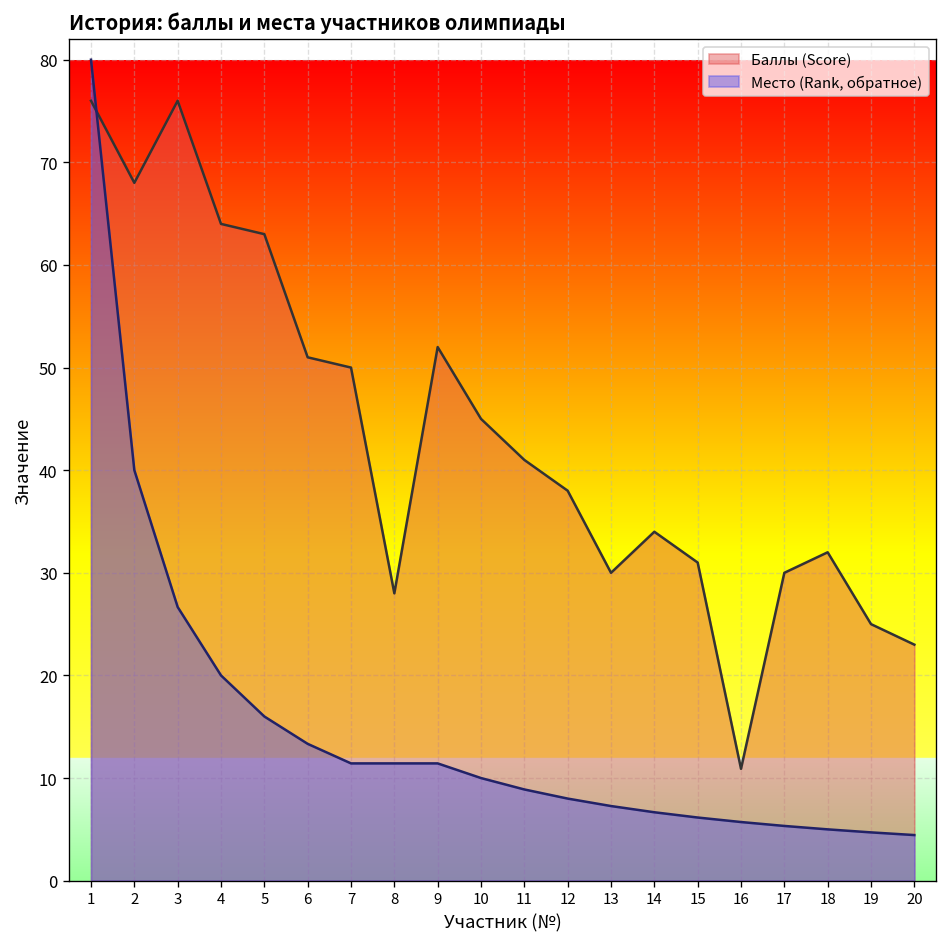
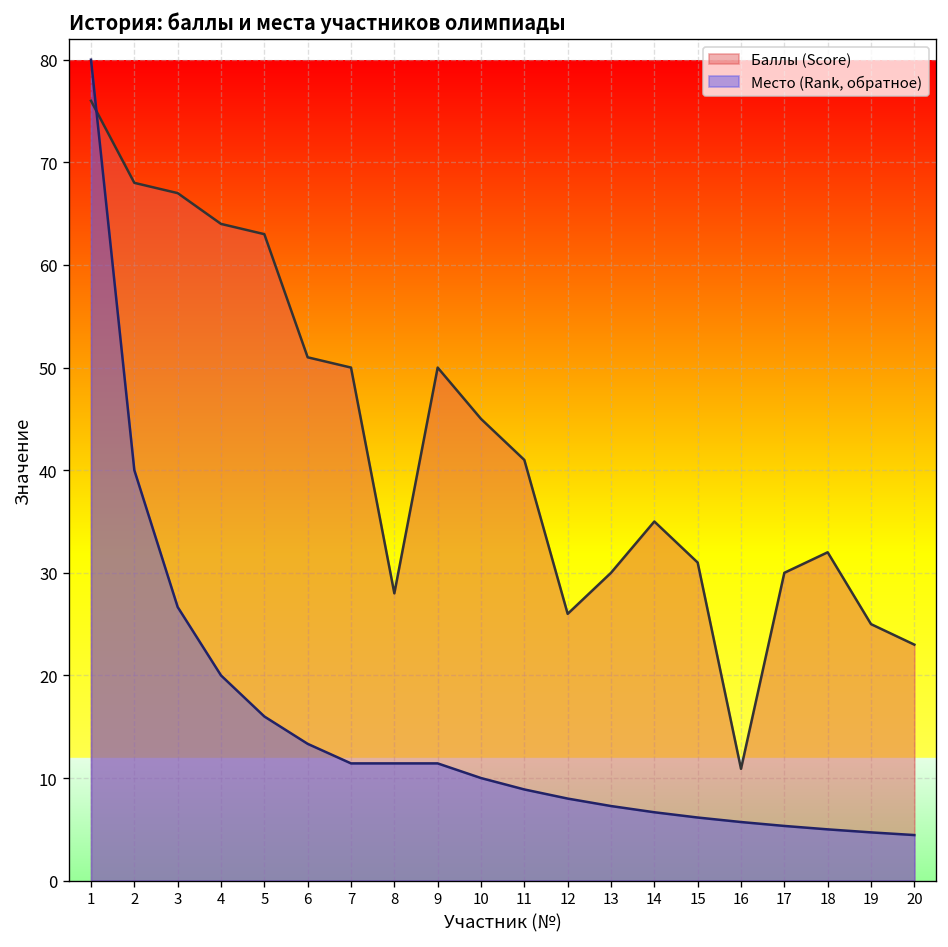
  {
    "Баллы (Score)": {
      "1": 76,
      "2": 68,
-     "3": 76,
+     "3": 67,
      "4": 64,
      "5": 63,
      "6": 51,
      "7": 50,
      "8": 28,
-     "9": 52,
+     "9": 50,
      "10": 45,
      "11": 41,
-     "12": 38,
+     "12": 26,
      "13": 30,
-     "14": 34,
+     "14": 35,
      "15": 31,
      "16": 11,
      "17": 30,
      "18": 32,
      "19": 25,
      "20": 23
    },
    "Место (Rank, обратное)": {
      "1": 80,
      "2": 40,
      "3": 27,
      "4": 20,
      "5": 16,
      "6": 13,
      "7": 11,
      "8": 11,
      "9": 11,
      "10": 10,
      "11": 9,
      "12": 8,
      "13": 7,
      "14": 7,
      "15": 6,
      "16": 6,
      "17": 5,
      "18": 5,
      "19": 5,
      "20": 4
    }
  }
